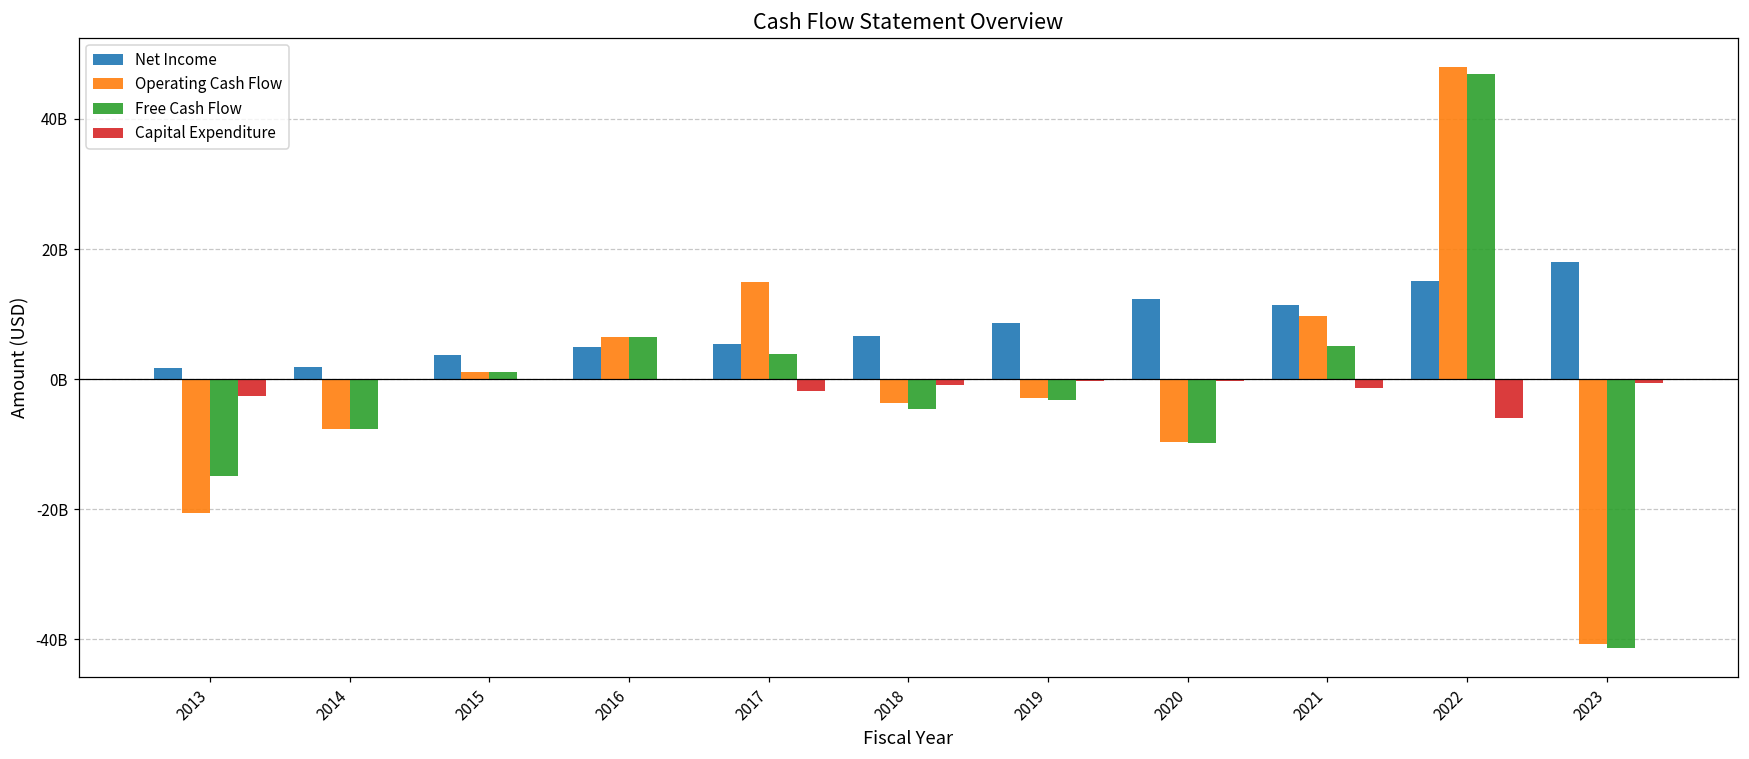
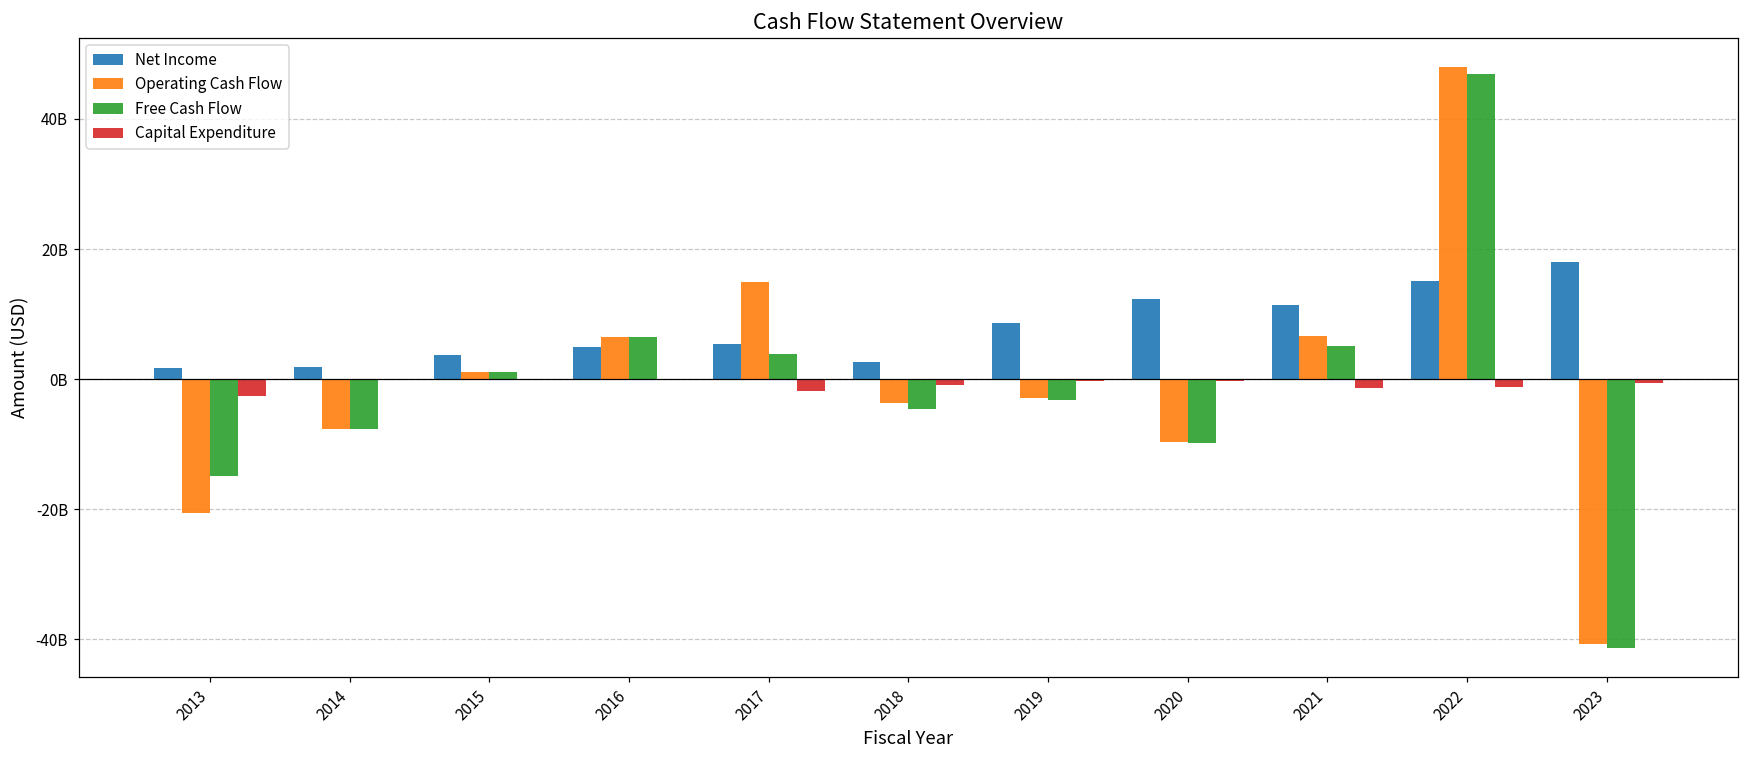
  {
    "Net Income": {
      "2013": 2000000000,
      "2014": 2000000000,
      "2015": 4000000000,
      "2016": 5000000000,
      "2017": 5000000000,
-     "2018": 7000000000,
+     "2018": 3000000000,
      "2019": 9000000000,
      "2020": 12000000000,
      "2021": 11000000000,
      "2022": 15000000000,
      "2023": 18000000000
    },
    "Operating Cash Flow": {
      "2013": -21000000000,
      "2014": -8000000000,
      "2015": 1000000000,
      "2016": 7000000000,
      "2017": 15000000000,
      "2018": -4000000000,
      "2019": -3000000000,
      "2020": -10000000000,
-     "2021": 10000000000,
+     "2021": 7000000000,
      "2022": 48000000000,
      "2023": -41000000000
    },
    "Free Cash Flow": {
      "2013": -15000000000,
      "2014": -8000000000,
      "2015": 1000000000,
      "2016": 6000000000,
      "2017": 4000000000,
      "2018": -5000000000,
      "2019": -3000000000,
      "2020": -10000000000,
      "2021": 5000000000,
      "2022": 47000000000,
      "2023": -41000000000
    },
    "Capital Expenditure": {
      "2013": -3000000000,
      "2017": -2000000000,
      "2018": -1000000000,
      "2021": -1000000000,
-     "2022": -6000000000,
+     "2022": -1000000000,
      "2023": -1000000000
    }
  }
